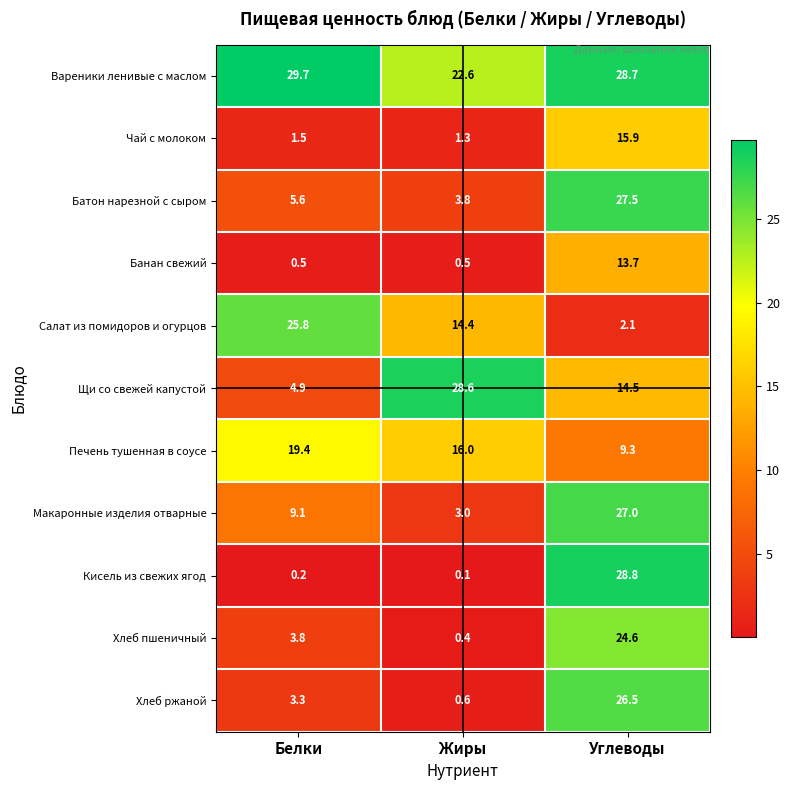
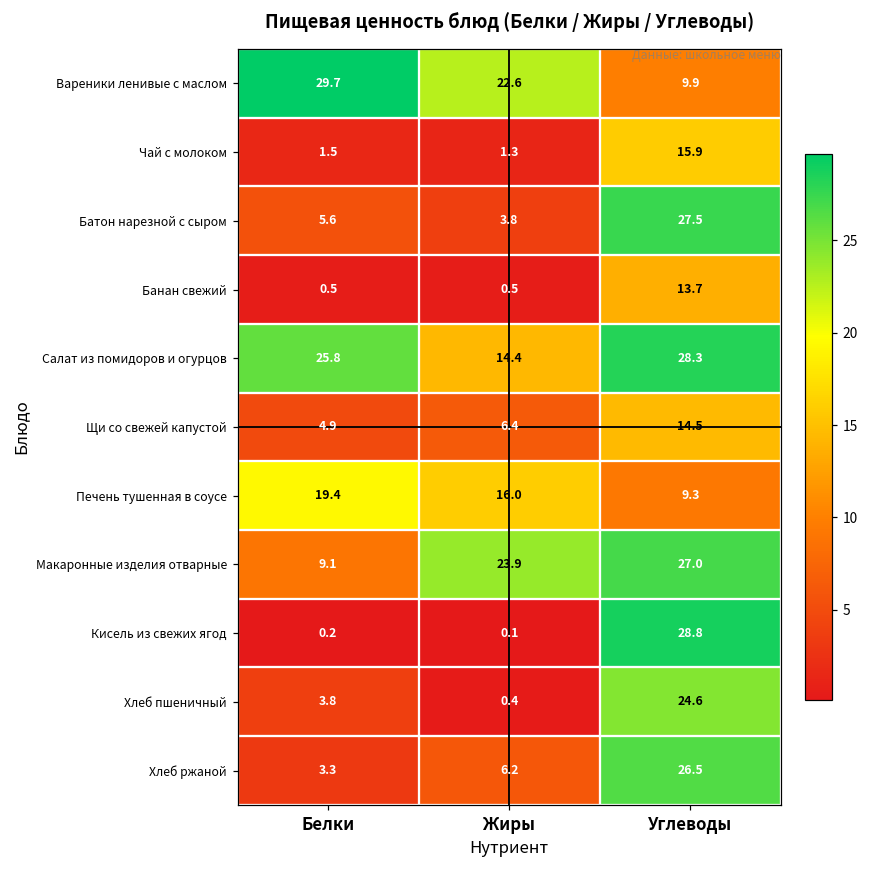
  {
    "Вареники ленивые с маслом": {
      "Белки": 29.7,
      "Жиры": 22.6,
-     "Углеводы": 28.7
+     "Углеводы": 9.9
    },
    "Чай с молоком": {
      "Белки": 1.5,
      "Жиры": 1.3,
      "Углеводы": 15.9
    },
    "Батон нарезной с сыром": {
      "Белки": 5.6,
      "Жиры": 3.8,
      "Углеводы": 27.5
    },
    "Банан свежий": {
      "Белки": 0.5,
      "Жиры": 0.5,
      "Углеводы": 13.7
    },
    "Салат из помидоров и огурцов": {
      "Белки": 25.8,
      "Жиры": 14.4,
-     "Углеводы": 2.1
+     "Углеводы": 28.3
    },
    "Щи со свежей капустой": {
      "Белки": 4.9,
-     "Жиры": 28.6,
+     "Жиры": 6.4,
      "Углеводы": 14.5
    },
    "Печень тушенная в соусе": {
      "Белки": 19.4,
      "Жиры": 16.0,
      "Углеводы": 9.3
    },
    "Макаронные изделия отварные": {
      "Белки": 9.1,
-     "Жиры": 3.0,
+     "Жиры": 23.9,
      "Углеводы": 27.0
    },
    "Кисель из свежих ягод": {
      "Белки": 0.2,
      "Жиры": 0.1,
      "Углеводы": 28.8
    },
    "Хлеб пшеничный": {
      "Белки": 3.8,
      "Жиры": 0.4,
      "Углеводы": 24.6
    },
    "Хлеб ржаной": {
      "Белки": 3.3,
-     "Жиры": 0.6,
+     "Жиры": 6.2,
      "Углеводы": 26.5
    }
  }
